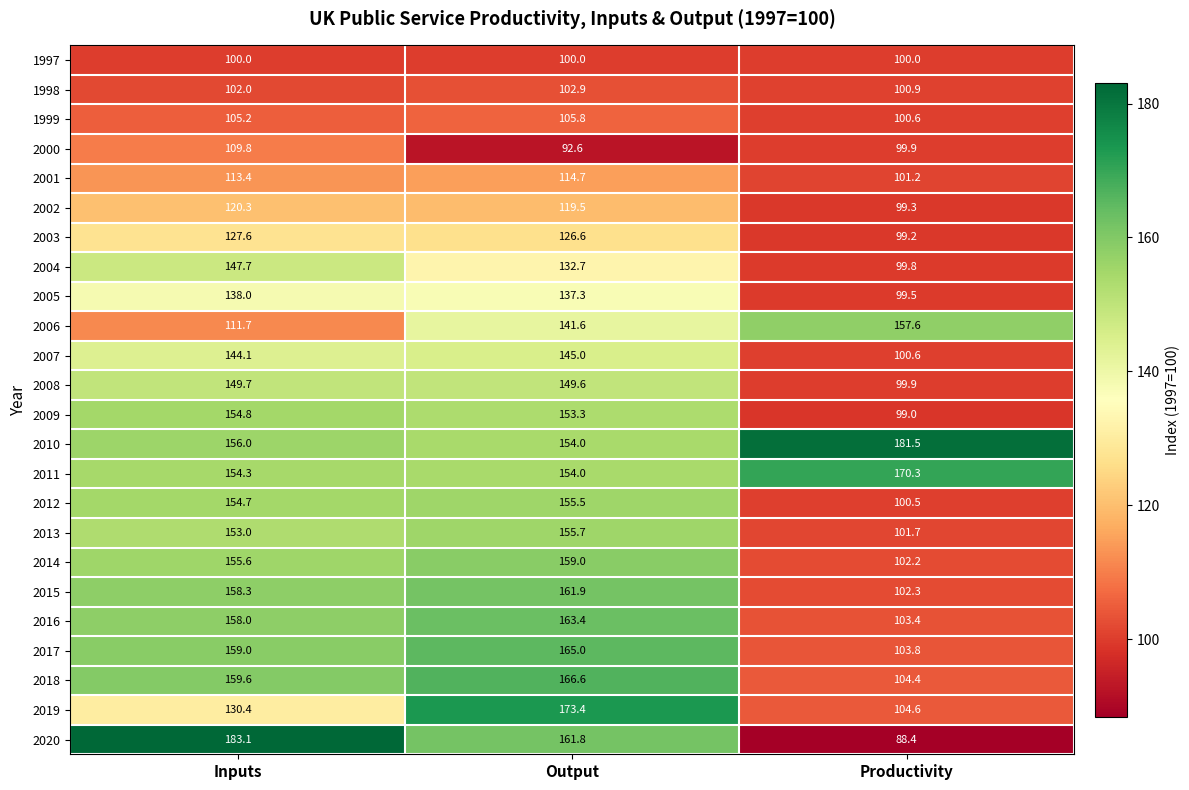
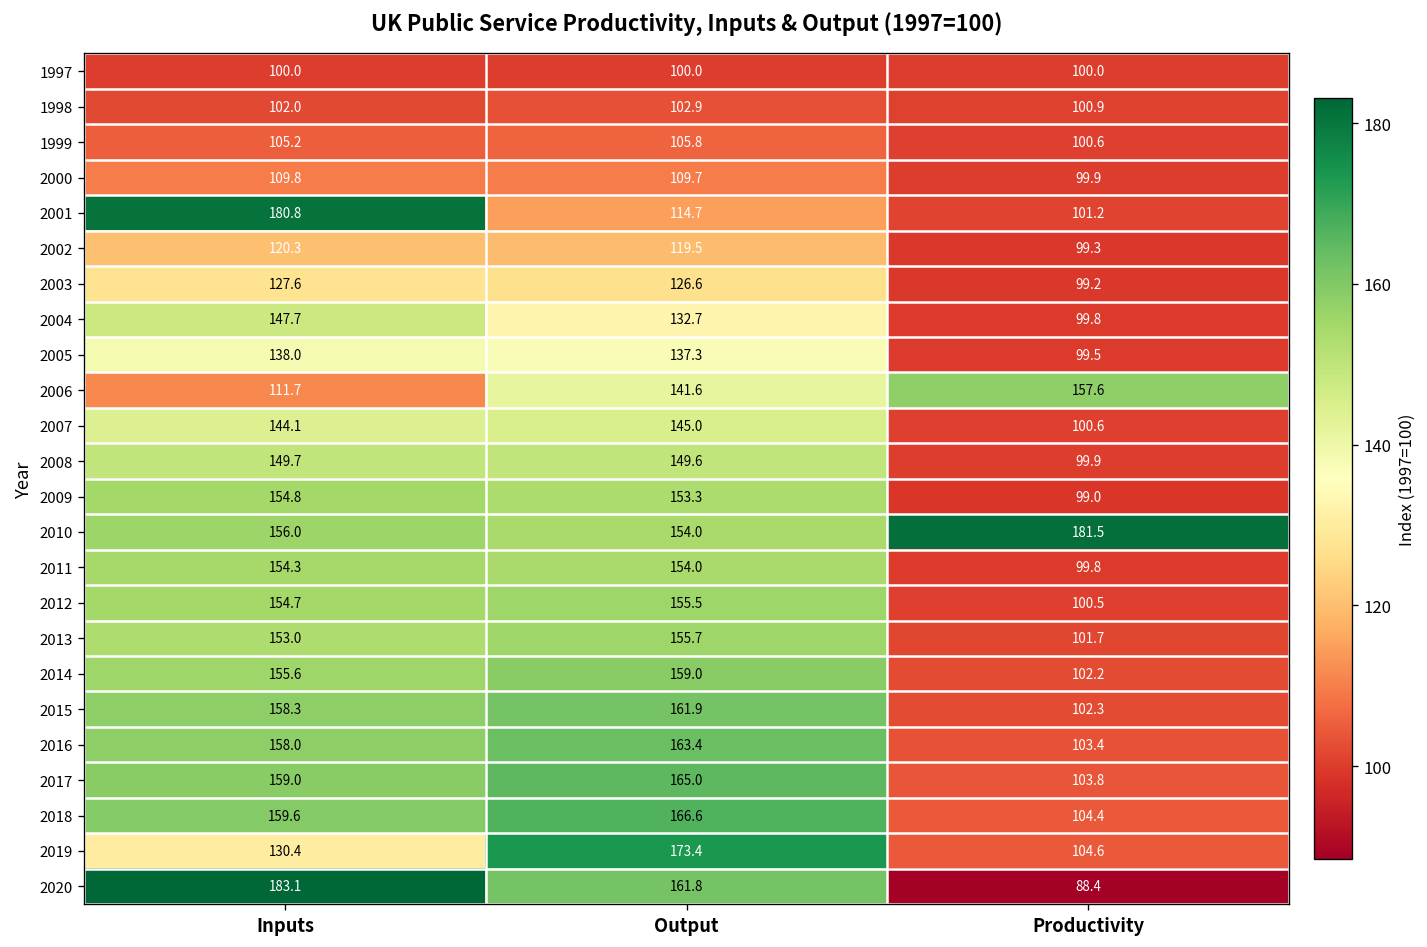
  {
    "1997": {
      "Inputs": 100.0,
      "Output": 100.0,
      "Productivity": 100.0
    },
    "1998": {
      "Inputs": 102.0,
      "Output": 102.9,
      "Productivity": 100.9
    },
    "1999": {
      "Inputs": 105.2,
      "Output": 105.8,
      "Productivity": 100.6
    },
    "2000": {
      "Inputs": 109.8,
-     "Output": 92.6,
+     "Output": 109.7,
      "Productivity": 99.9
    },
    "2001": {
-     "Inputs": 113.4,
+     "Inputs": 180.8,
      "Output": 114.7,
      "Productivity": 101.2
    },
    "2002": {
      "Inputs": 120.3,
      "Output": 119.5,
      "Productivity": 99.3
    },
    "2003": {
      "Inputs": 127.6,
      "Output": 126.6,
      "Productivity": 99.2
    },
    "2004": {
      "Inputs": 147.7,
      "Output": 132.7,
      "Productivity": 99.8
    },
    "2005": {
      "Inputs": 138.0,
      "Output": 137.3,
      "Productivity": 99.5
    },
    "2006": {
      "Inputs": 111.7,
      "Output": 141.6,
      "Productivity": 157.6
    },
    "2007": {
      "Inputs": 144.1,
      "Output": 145.0,
      "Productivity": 100.6
    },
    "2008": {
      "Inputs": 149.7,
      "Output": 149.6,
      "Productivity": 99.9
    },
    "2009": {
      "Inputs": 154.8,
      "Output": 153.3,
      "Productivity": 99.0
    },
    "2010": {
      "Inputs": 156.0,
      "Output": 154.0,
      "Productivity": 181.5
    },
    "2011": {
      "Inputs": 154.3,
      "Output": 154.0,
-     "Productivity": 170.3
+     "Productivity": 99.8
    },
    "2012": {
      "Inputs": 154.7,
      "Output": 155.5,
      "Productivity": 100.5
    },
    "2013": {
      "Inputs": 153.0,
      "Output": 155.7,
      "Productivity": 101.7
    },
    "2014": {
      "Inputs": 155.6,
      "Output": 159.0,
      "Productivity": 102.2
    },
    "2015": {
      "Inputs": 158.3,
      "Output": 161.9,
      "Productivity": 102.3
    },
    "2016": {
      "Inputs": 158.0,
      "Output": 163.4,
      "Productivity": 103.4
    },
    "2017": {
      "Inputs": 159.0,
      "Output": 165.0,
      "Productivity": 103.8
    },
    "2018": {
      "Inputs": 159.6,
      "Output": 166.6,
      "Productivity": 104.4
    },
    "2019": {
      "Inputs": 130.4,
      "Output": 173.4,
      "Productivity": 104.6
    },
    "2020": {
      "Inputs": 183.1,
      "Output": 161.8,
      "Productivity": 88.4
    }
  }
